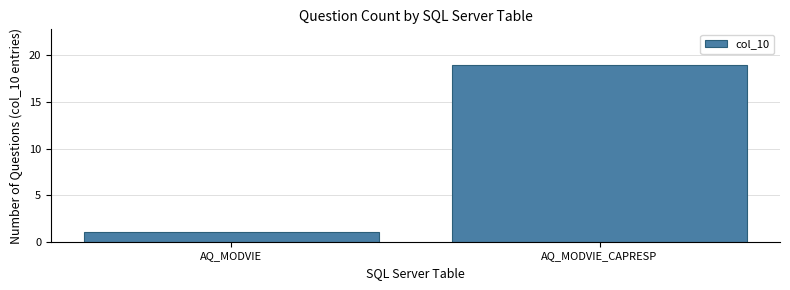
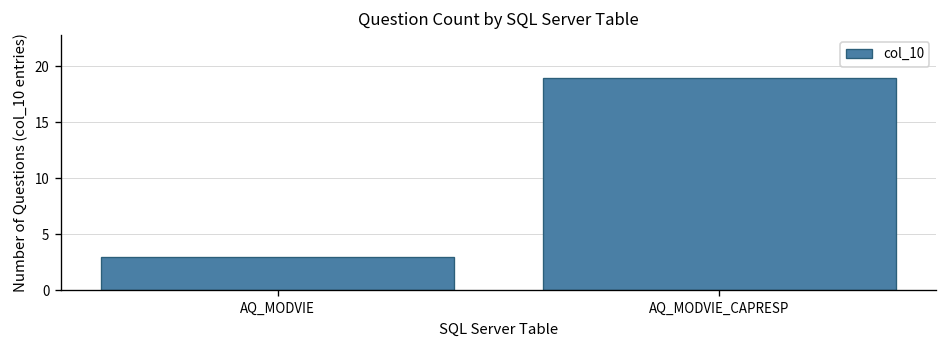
  {
-   "AQ_MODVIE": 1,
+   "AQ_MODVIE": 3,
    "AQ_MODVIE_CAPRESP": 19
  }
